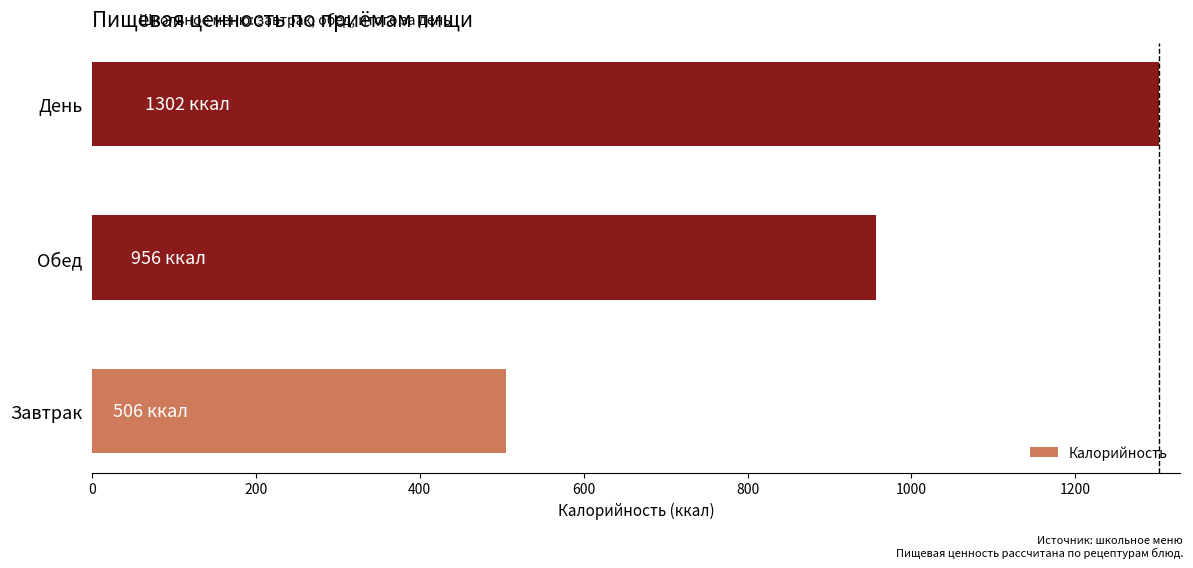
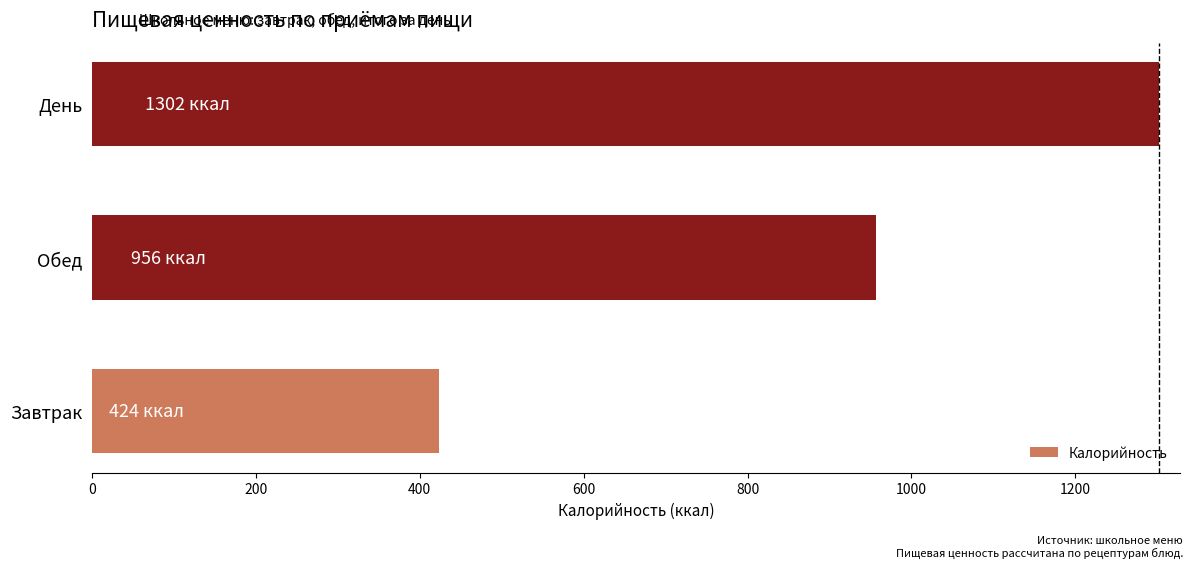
  {
    "День": 1302,
    "Обед": 956,
-   "Завтрак": 506
+   "Завтрак": 424
  }
